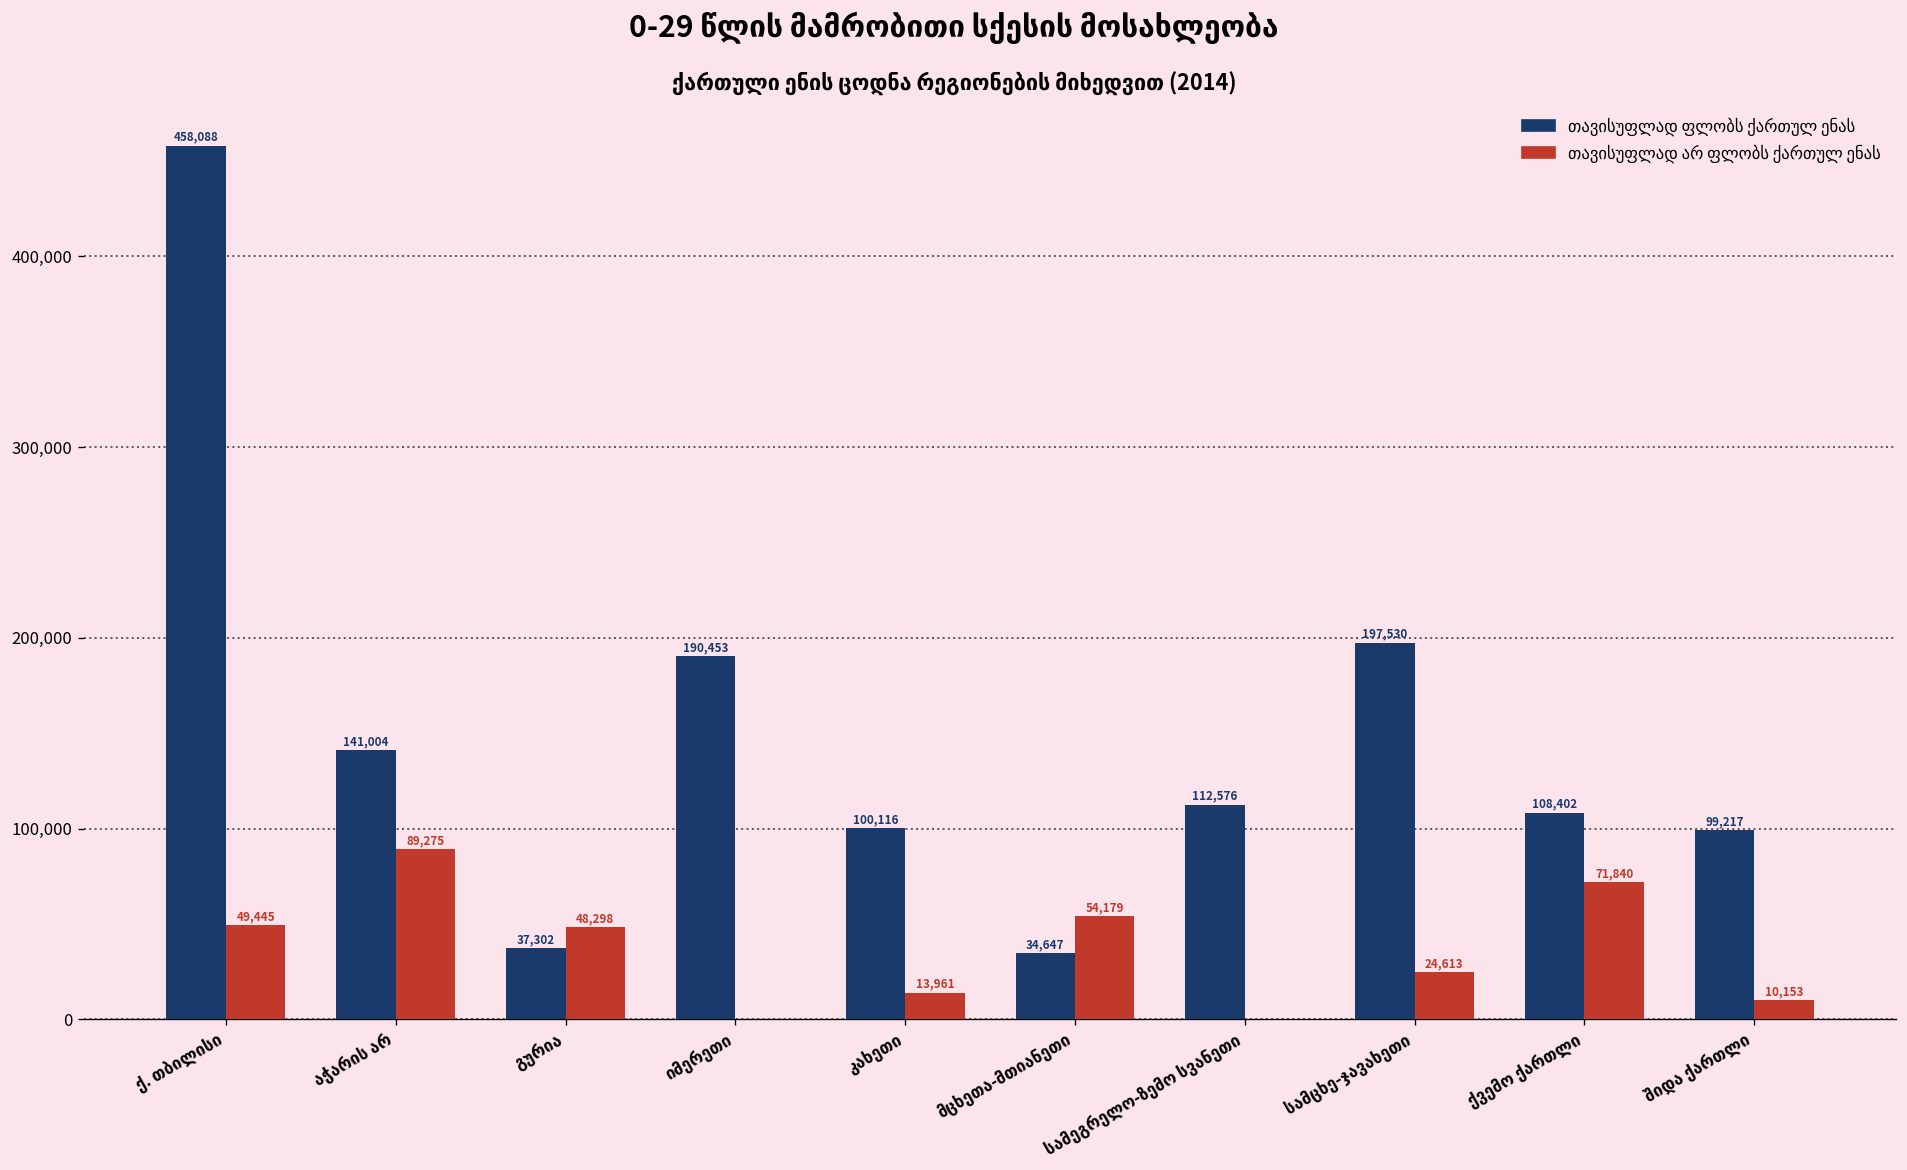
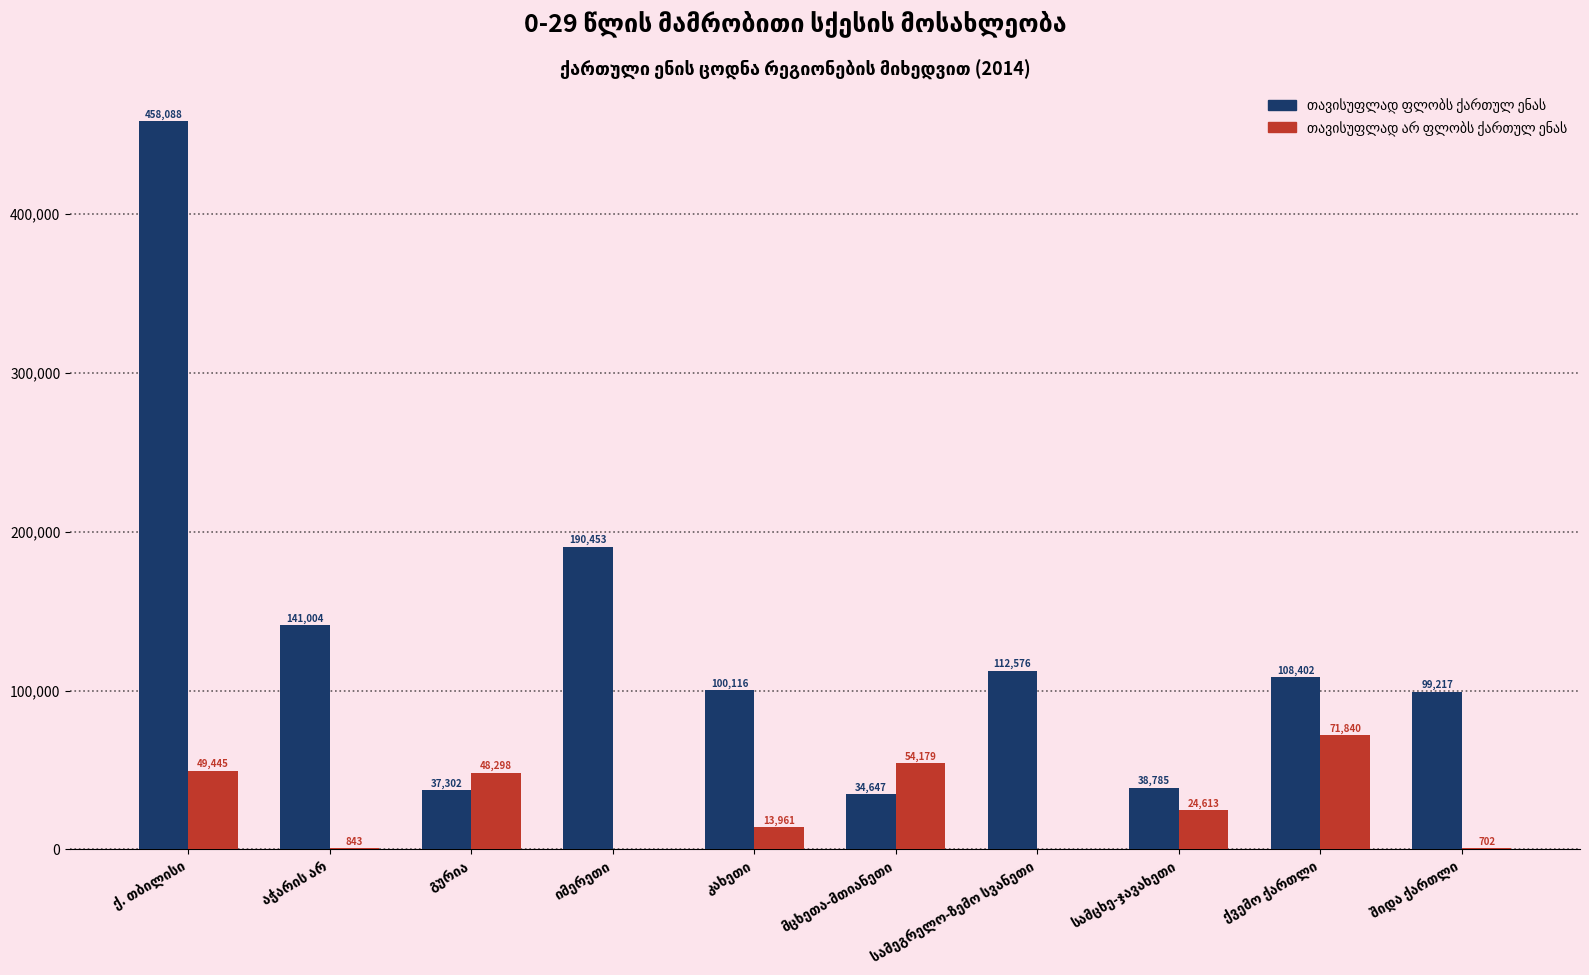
  {
    "თავისუფლად ფლობს ქართულ ენას": {
      "ქ. თბილისი": "458,088",
      "აჭარის არ": "141,004",
      "გურია": "37,302",
      "იმერეთი": "190,453",
      "კახეთი": "100,116",
      "მცხეთა-მთიანეთი": "34,647",
      "სამეგრელო-ზემო სვანეთი": "112,576",
-     "სამცხე-ჯავახეთი": "197,530",
+     "სამცხე-ჯავახეთი": "38,785",
      "ქვემო ქართლი": "108,402",
      "შიდა ქართლი": "99,217"
    },
    "თავისუფლად არ ფლობს ქართულ ენას": {
      "ქ. თბილისი": "49,445",
-     "აჭარის არ": "89,275",
+     "აჭარის არ": "843",
      "გურია": "48,298",
      "კახეთი": "13,961",
      "მცხეთა-მთიანეთი": "54,179",
      "სამცხე-ჯავახეთი": "24,613",
      "ქვემო ქართლი": "71,840",
-     "შიდა ქართლი": "10,153"
+     "შიდა ქართლი": "702"
    }
  }
